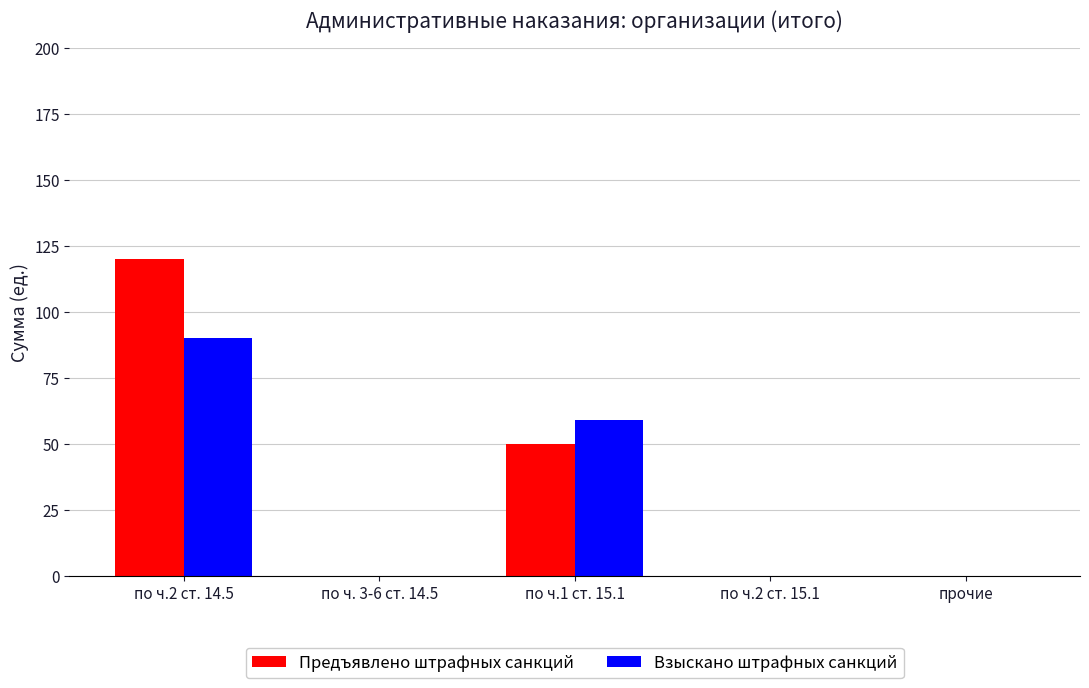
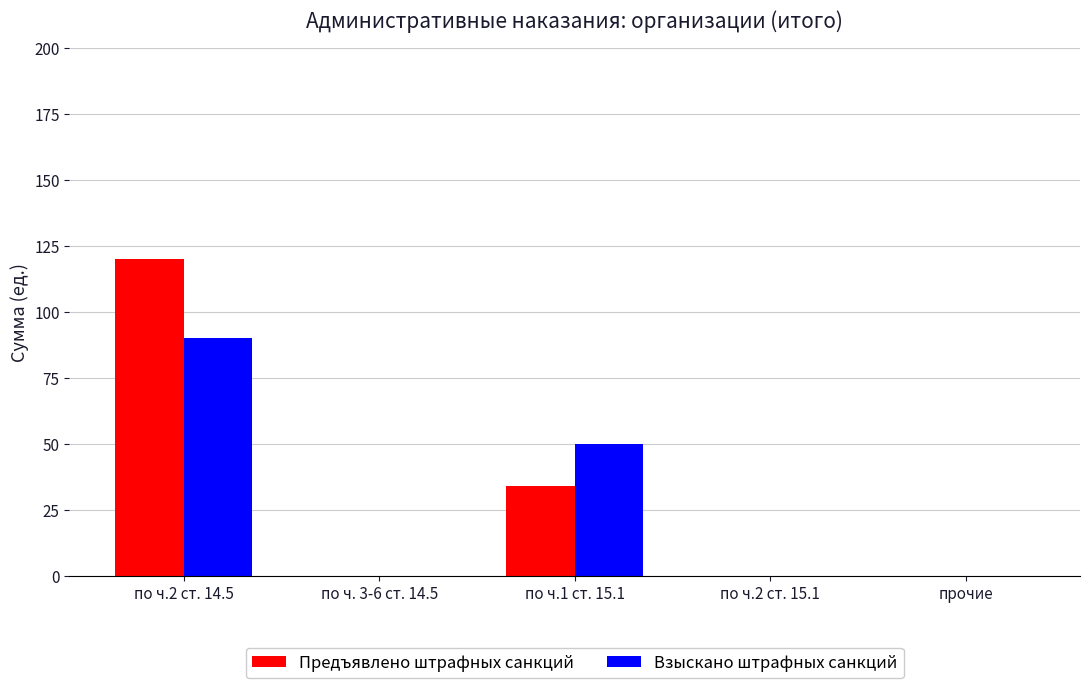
  {
    "Предъявлено штрафных санкций": {
      "по ч.2 ст. 14.5": 120,
      "по ч. 3-6 ст. 14.5": 0,
-     "по ч.1 ст. 15.1": 50,
+     "по ч.1 ст. 15.1": 34,
      "по ч.2 ст. 15.1": 0,
      "прочие": 0
    },
    "Взыскано штрафных санкций": {
      "по ч.2 ст. 14.5": 90,
      "по ч. 3-6 ст. 14.5": 0,
-     "по ч.1 ст. 15.1": 59,
+     "по ч.1 ст. 15.1": 50,
      "по ч.2 ст. 15.1": 0,
      "прочие": 0
    }
  }
